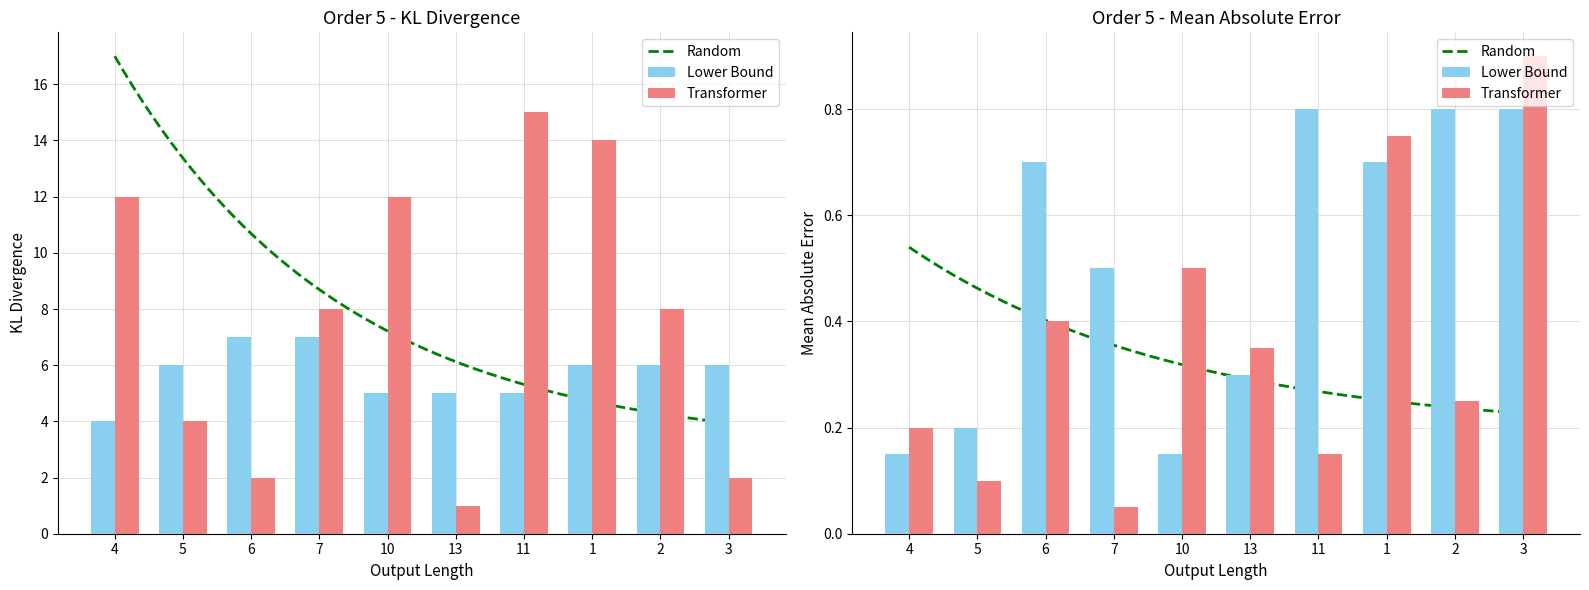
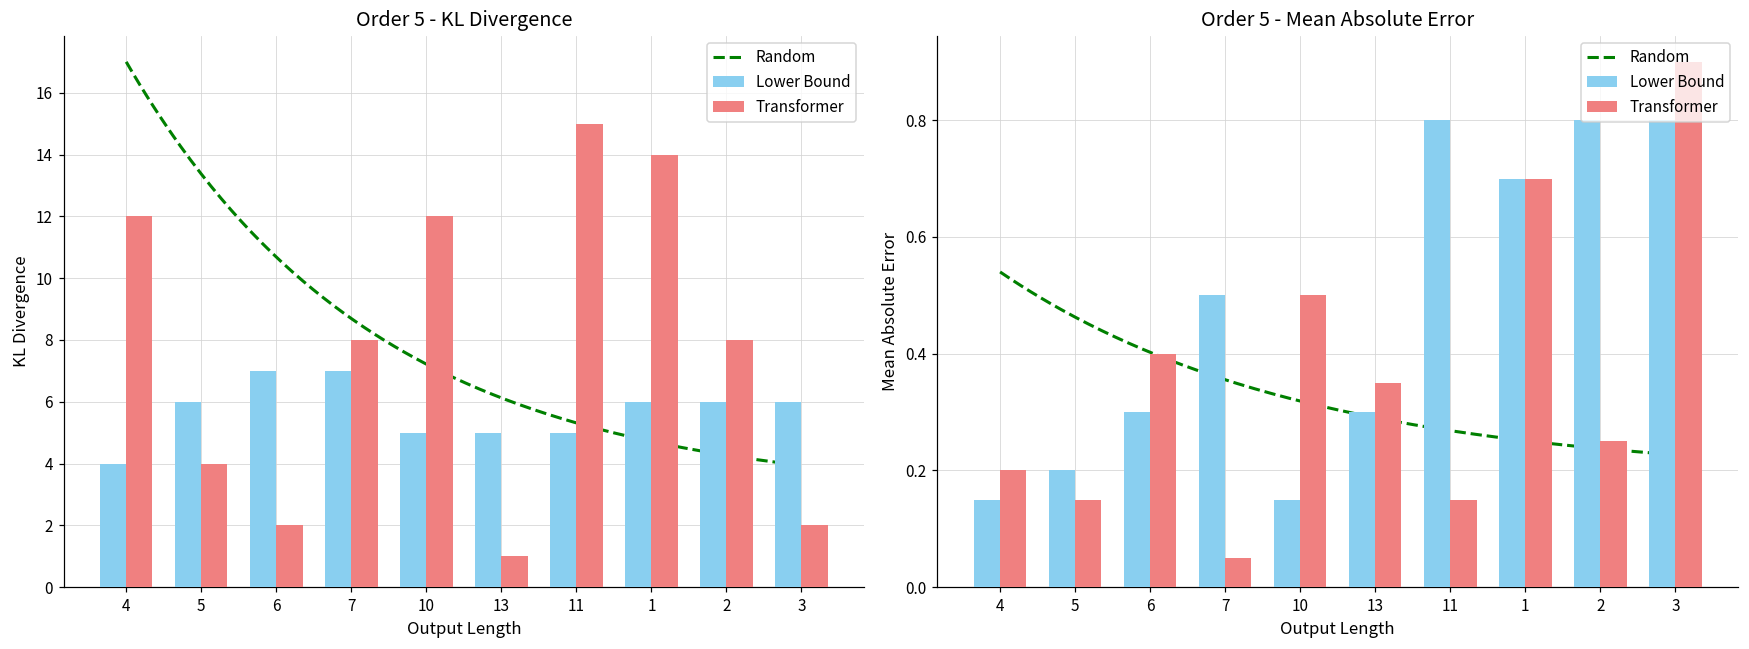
  {
    "Order 5 - KL Divergence": {
      "Lower Bound": {
        "4": 4.0,
        "5": 6.0,
        "6": 7.0,
        "7": 7.0,
        "10": 5.0,
        "13": 5.0,
        "11": 5.0,
        "1": 6.0,
        "2": 6.0,
        "3": 6.0
      },
      "Random": {
        "4": 17.0,
        "3": 3.9
      },
      "Transformer": {
        "4": 12.0,
        "5": 4.0,
        "6": 2.0,
        "7": 8.0,
        "10": 12.0,
        "13": 1.0,
        "11": 15.0,
        "1": 14.0,
        "2": 8.0,
        "3": 2.0
      }
    },
    "Order 5 - Mean Absolute Error": {
      "Lower Bound": {
        "4": 0.15,
        "5": 0.20,
-       "6": 0.70,
+       "6": 0.30,
        "7": 0.50,
        "10": 0.15,
        "13": 0.30,
        "11": 0.80,
        "1": 0.70,
        "2": 0.80,
        "3": 0.80
      },
      "Random": {
        "4": 0.54,
        "3": 0.23
      },
      "Transformer": {
        "4": 0.20,
-       "5": 0.10,
+       "5": 0.15,
        "6": 0.40,
        "7": 0.05,
        "10": 0.50,
        "13": 0.35,
        "11": 0.15,
-       "1": 0.75,
+       "1": 0.70,
        "2": 0.25
      }
    }
  }
